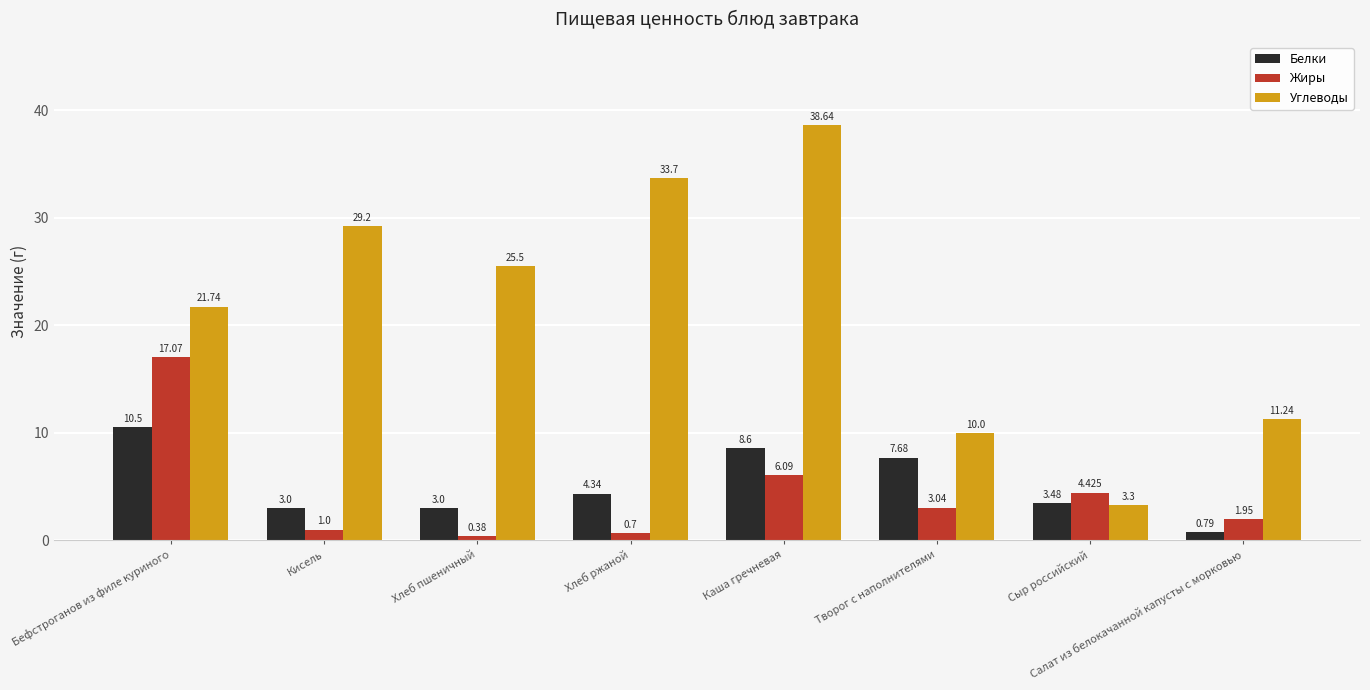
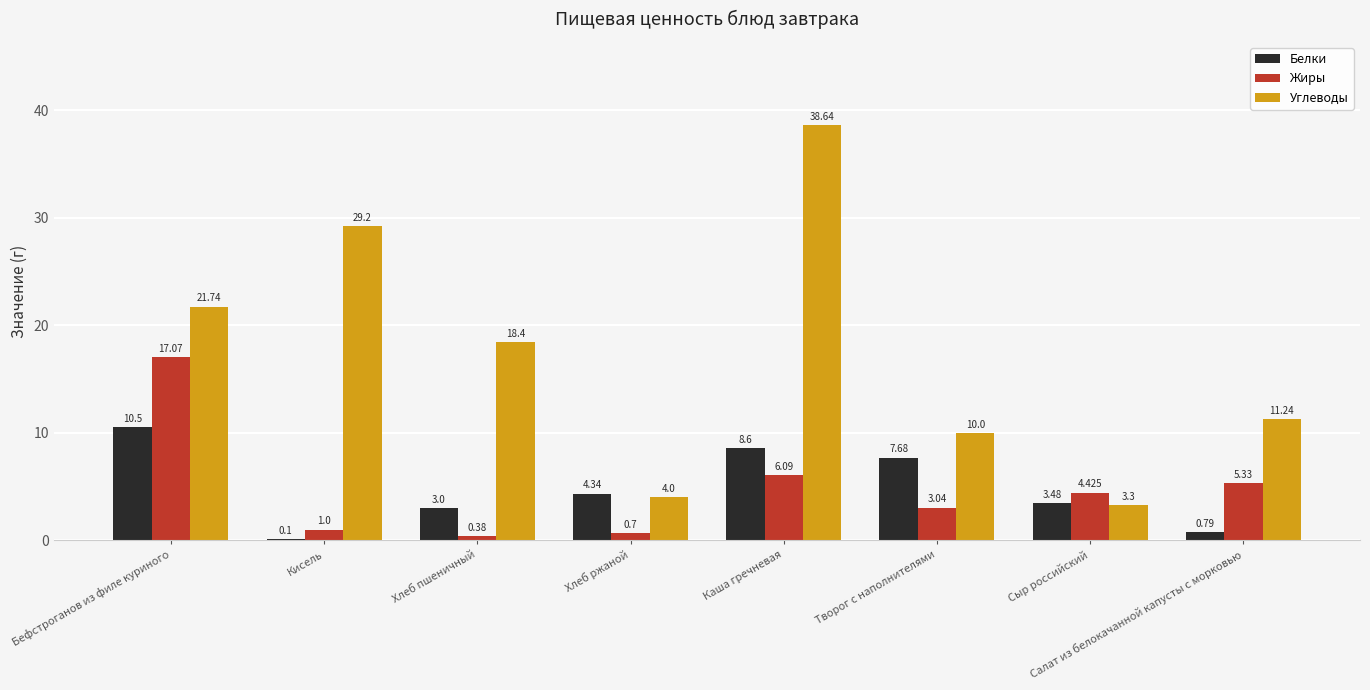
  {
    "Белки": {
      "Бефстроганов из филе куриного": 10.5,
-     "Кисель": 3.0,
+     "Кисель": 0.1,
      "Хлеб пшеничный": 3.0,
      "Хлеб ржаной": 4.34,
      "Каша гречневая": 8.6,
      "Творог с наполнителями": 7.68,
      "Сыр российский": 3.48,
      "Салат из белокачанной капусты с морковью": 0.79
    },
    "Жиры": {
      "Бефстроганов из филе куриного": 17.07,
      "Кисель": 1.0,
      "Хлеб пшеничный": 0.38,
      "Хлеб ржаной": 0.7,
      "Каша гречневая": 6.09,
      "Творог с наполнителями": 3.04,
      "Сыр российский": 4.425,
-     "Салат из белокачанной капусты с морковью": 1.95
+     "Салат из белокачанной капусты с морковью": 5.33
    },
    "Углеводы": {
      "Бефстроганов из филе куриного": 21.74,
      "Кисель": 29.2,
-     "Хлеб пшеничный": 25.5,
-     "Хлеб ржаной": 33.7,
+     "Хлеб пшеничный": 18.4,
+     "Хлеб ржаной": 4.0,
      "Каша гречневая": 38.64,
      "Творог с наполнителями": 10.0,
      "Сыр российский": 3.3,
      "Салат из белокачанной капусты с морковью": 11.24
    }
  }
